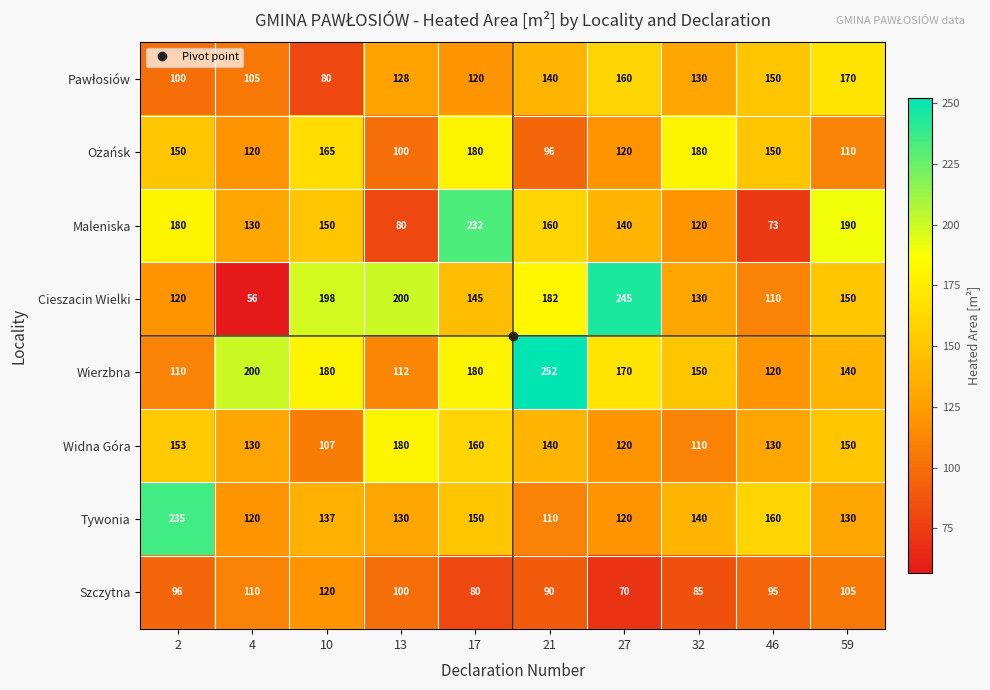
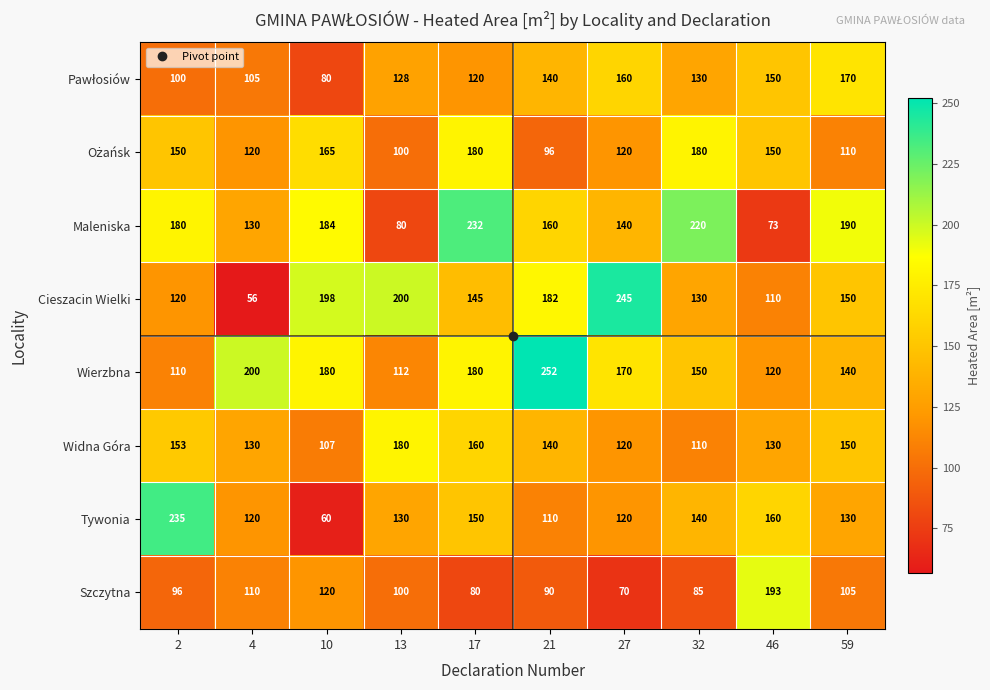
  {
    "Pawłosiów": {
      "2": 100,
      "4": 105,
      "10": 80,
      "13": 128,
      "17": 120,
      "21": 140,
      "27": 160,
      "32": 130,
      "46": 150,
      "59": 170
    },
    "Ożańsk": {
      "2": 150,
      "4": 120,
      "10": 165,
      "13": 100,
      "17": 180,
      "21": 96,
      "27": 120,
      "32": 180,
      "46": 150,
      "59": 110
    },
    "Maleniska": {
      "2": 180,
      "4": 130,
-     "10": 150,
+     "10": 184,
      "13": 80,
      "17": 232,
      "21": 160,
      "27": 140,
-     "32": 120,
+     "32": 220,
      "46": 73,
      "59": 190
    },
    "Cieszacin Wielki": {
      "2": 120,
      "4": 56,
      "10": 198,
      "13": 200,
      "17": 145,
      "21": 182,
      "27": 245,
      "32": 130,
      "46": 110,
      "59": 150
    },
    "Wierzbna": {
      "2": 110,
      "4": 200,
      "10": 180,
      "13": 112,
      "17": 180,
      "21": 252,
      "27": 170,
      "32": 150,
      "46": 120,
      "59": 140
    },
    "Widna Góra": {
      "2": 153,
      "4": 130,
      "10": 107,
      "13": 180,
      "17": 160,
      "21": 140,
      "27": 120,
      "32": 110,
      "46": 130,
      "59": 150
    },
    "Tywonia": {
      "2": 235,
      "4": 120,
-     "10": 137,
+     "10": 60,
      "13": 130,
      "17": 150,
      "21": 110,
      "27": 120,
      "32": 140,
      "46": 160,
      "59": 130
    },
    "Szczytna": {
      "2": 96,
      "4": 110,
      "10": 120,
      "13": 100,
      "17": 80,
      "21": 90,
      "27": 70,
      "32": 85,
-     "46": 95,
+     "46": 193,
      "59": 105
    }
  }
